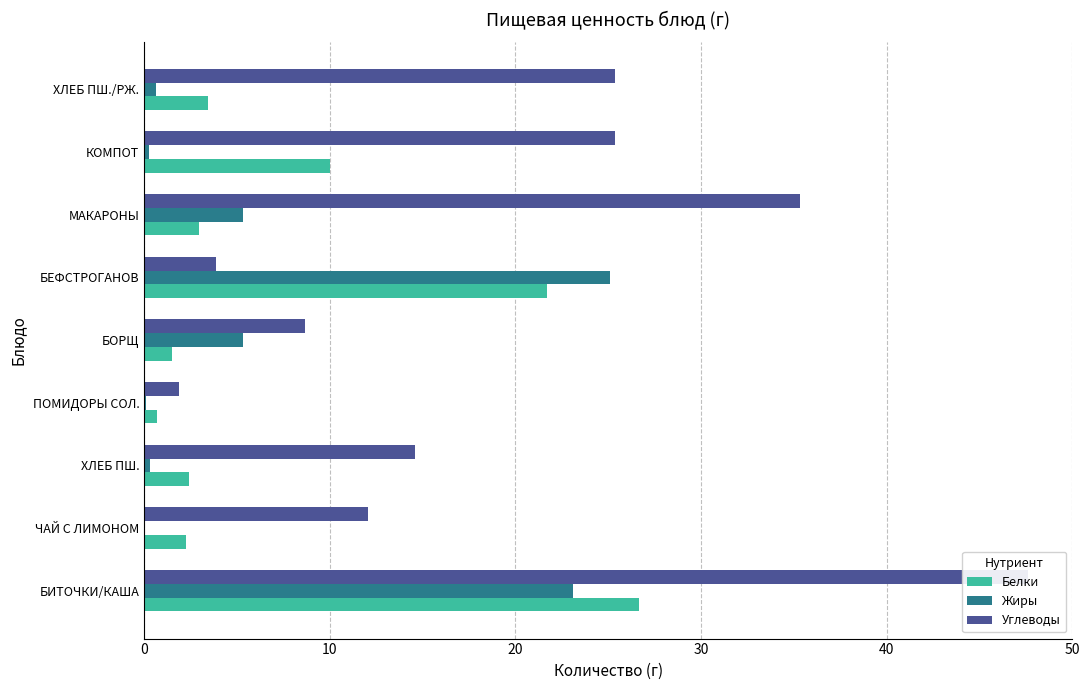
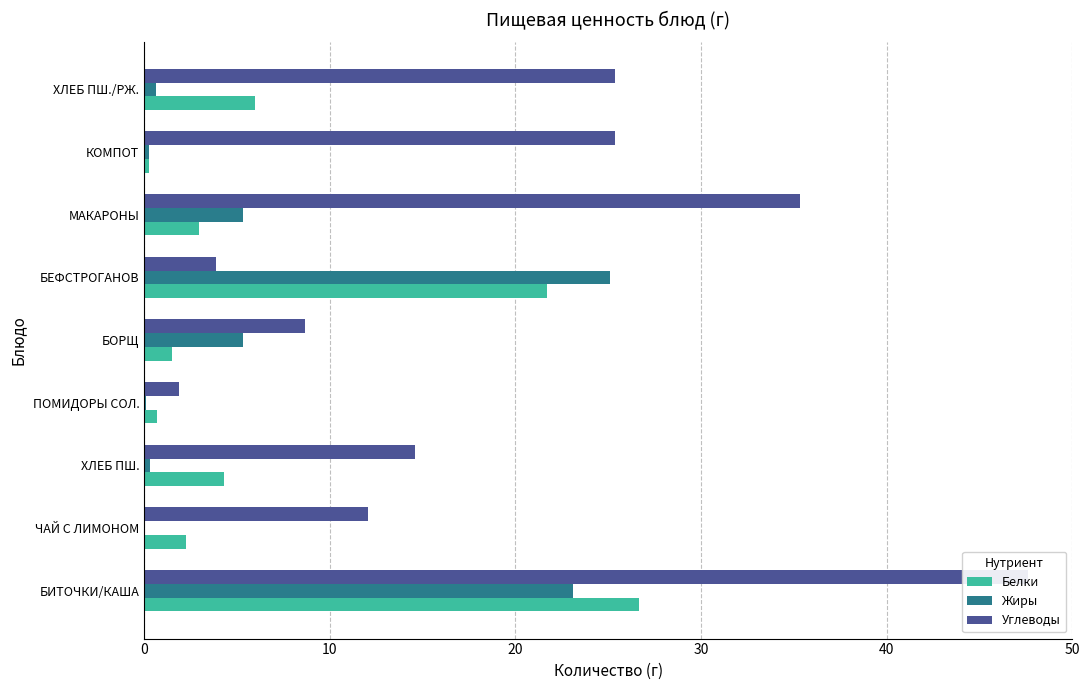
  {
    "Белки": {
-     "ХЛЕБ ПШ./РЖ.": 3.5,
-     "КОМПОТ": 10.0,
+     "ХЛЕБ ПШ./РЖ.": 6.0,
+     "КОМПОТ": 0.3,
      "МАКАРОНЫ": 3.0,
      "БЕФСТРОГАНОВ": 21.7,
      "БОРЩ": 1.5,
      "ПОМИДОРЫ СОЛ.": 0.7,
-     "ХЛЕБ ПШ.": 2.4,
+     "ХЛЕБ ПШ.": 4.3,
      "ЧАЙ С ЛИМОНОМ": 2.2,
      "БИТОЧКИ/КАША": 26.7
    }
  }
